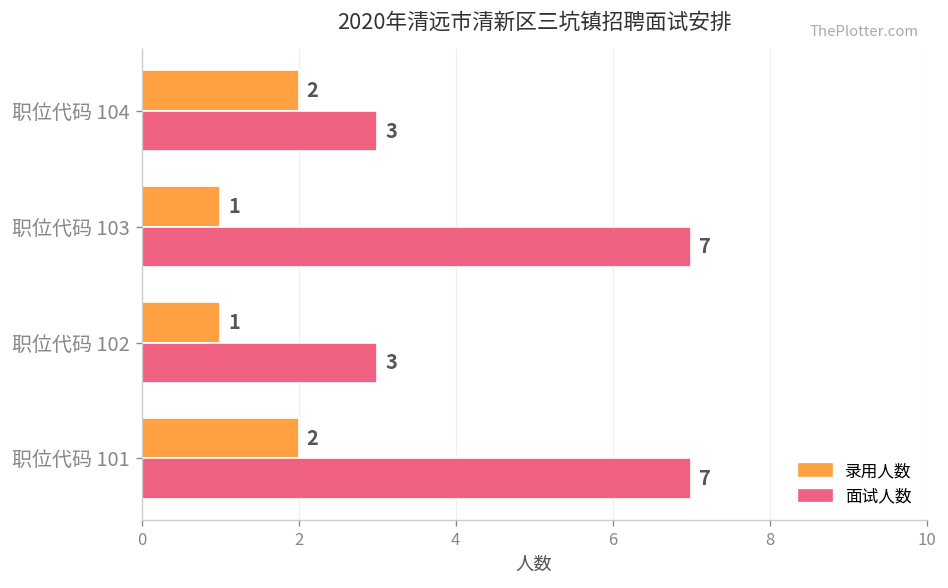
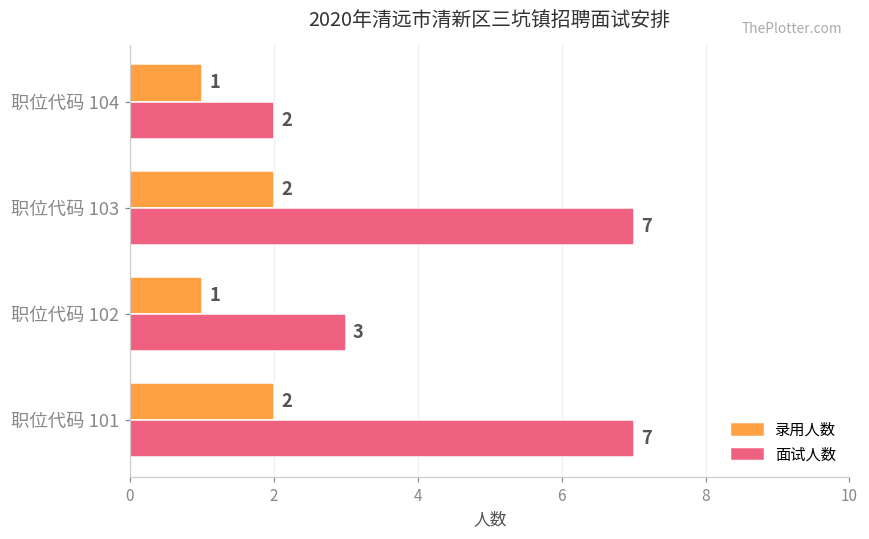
  {
    "录用人数": {
-     "职位代码 104": 2,
-     "职位代码 103": 1,
+     "职位代码 104": 1,
+     "职位代码 103": 2,
      "职位代码 102": 1,
      "职位代码 101": 2
    },
    "面试人数": {
-     "职位代码 104": 3,
+     "职位代码 104": 2,
      "职位代码 103": 7,
      "职位代码 102": 3,
      "职位代码 101": 7
    }
  }
